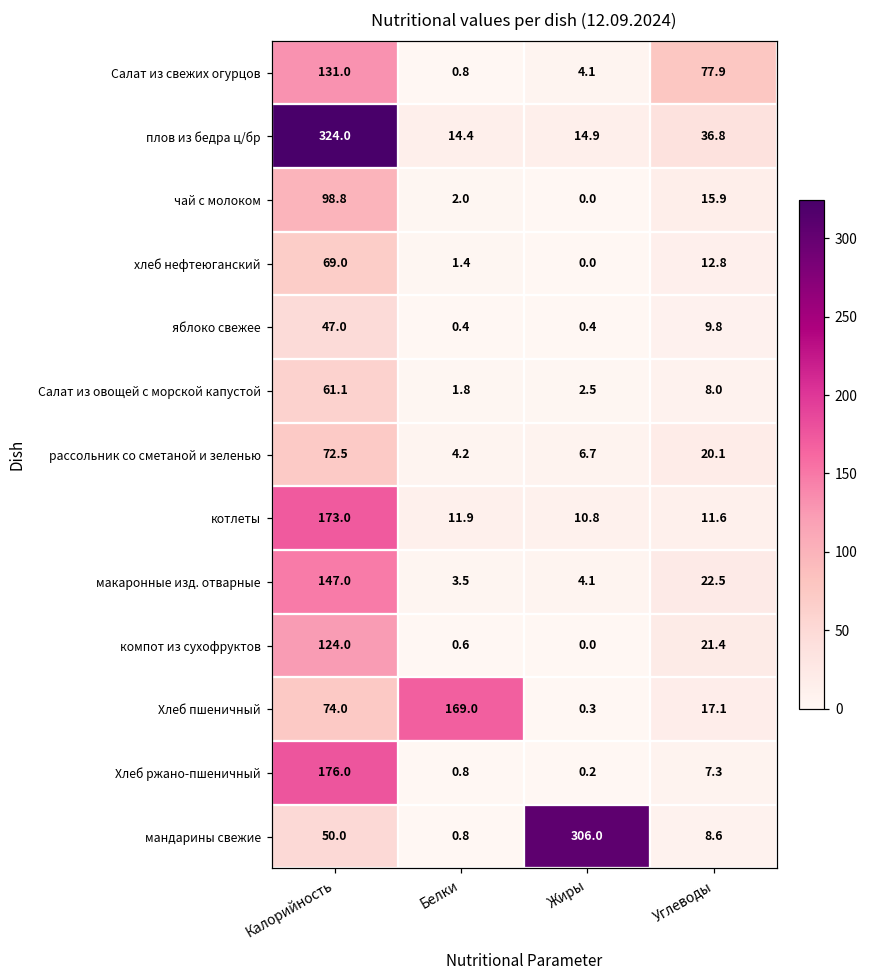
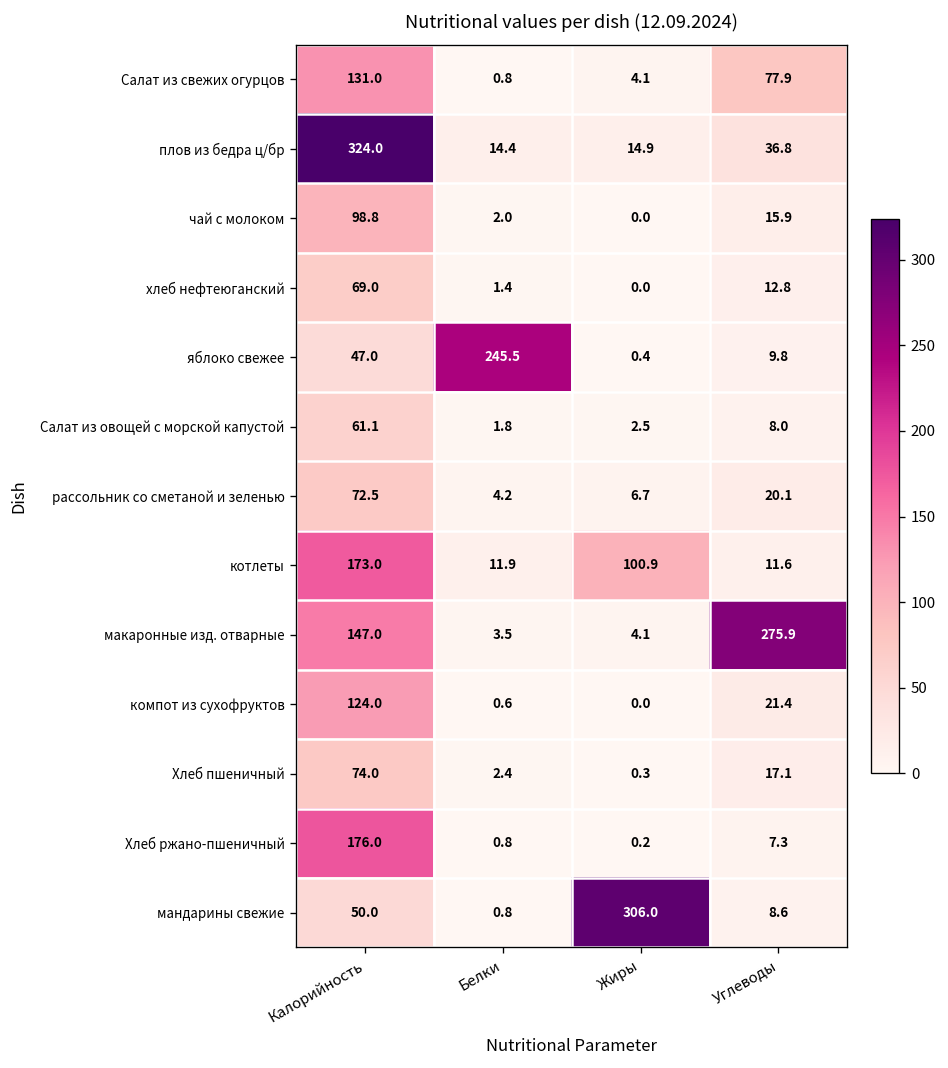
  {
    "Салат из свежих огурцов": {
      "Калорийность": 131.0,
      "Белки": 0.8,
      "Жиры": 4.1,
      "Углеводы": 77.9
    },
    "плов из бедра ц/бр": {
      "Калорийность": 324.0,
      "Белки": 14.4,
      "Жиры": 14.9,
      "Углеводы": 36.8
    },
    "чай с молоком": {
      "Калорийность": 98.8,
      "Белки": 2.0,
      "Жиры": 0.0,
      "Углеводы": 15.9
    },
    "хлеб нефтеюганский": {
      "Калорийность": 69.0,
      "Белки": 1.4,
      "Жиры": 0.0,
      "Углеводы": 12.8
    },
    "яблоко свежее": {
      "Калорийность": 47.0,
-     "Белки": 0.4,
+     "Белки": 245.5,
      "Жиры": 0.4,
      "Углеводы": 9.8
    },
    "Салат из овощей с морской капустой": {
      "Калорийность": 61.1,
      "Белки": 1.8,
      "Жиры": 2.5,
      "Углеводы": 8.0
    },
    "рассольник со сметаной и зеленью": {
      "Калорийность": 72.5,
      "Белки": 4.2,
      "Жиры": 6.7,
      "Углеводы": 20.1
    },
    "котлеты": {
      "Калорийность": 173.0,
      "Белки": 11.9,
-     "Жиры": 10.8,
+     "Жиры": 100.9,
      "Углеводы": 11.6
    },
    "макаронные изд. отварные": {
      "Калорийность": 147.0,
      "Белки": 3.5,
      "Жиры": 4.1,
-     "Углеводы": 22.5
+     "Углеводы": 275.9
    },
    "компот из сухофруктов": {
      "Калорийность": 124.0,
      "Белки": 0.6,
      "Жиры": 0.0,
      "Углеводы": 21.4
    },
    "Хлеб пшеничный": {
      "Калорийность": 74.0,
-     "Белки": 169.0,
+     "Белки": 2.4,
      "Жиры": 0.3,
      "Углеводы": 17.1
    },
    "Хлеб ржано-пшеничный": {
      "Калорийность": 176.0,
      "Белки": 0.8,
      "Жиры": 0.2,
      "Углеводы": 7.3
    },
    "мандарины свежие": {
      "Калорийность": 50.0,
      "Белки": 0.8,
      "Жиры": 306.0,
      "Углеводы": 8.6
    }
  }
